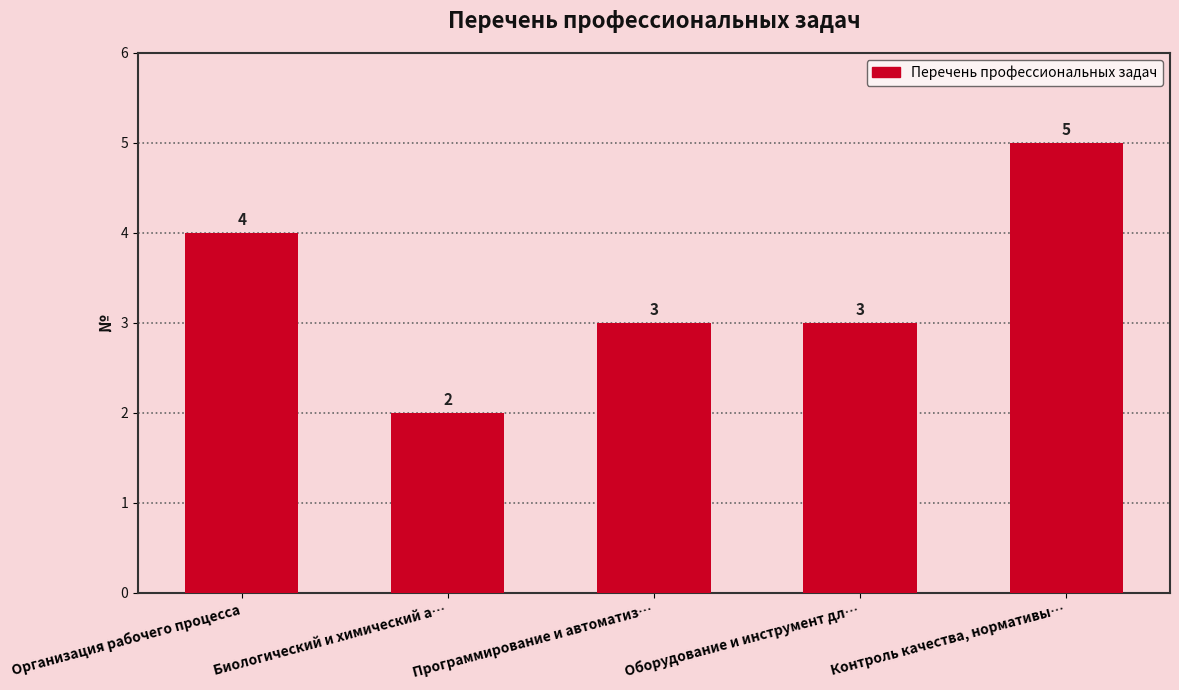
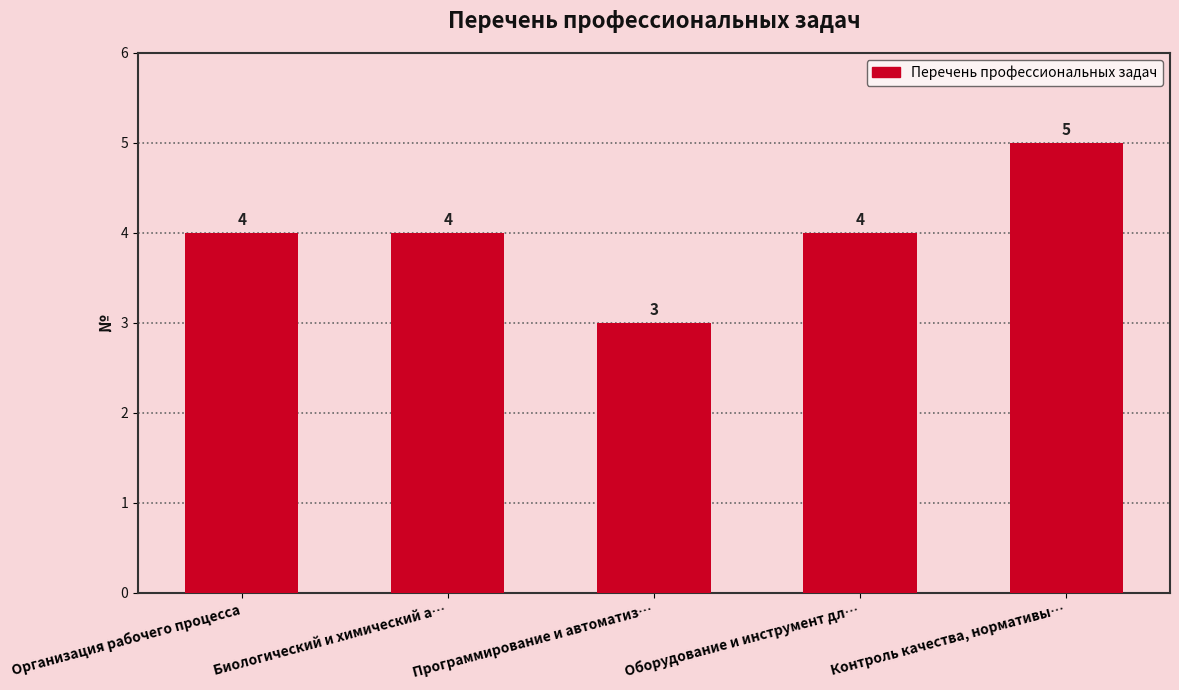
  {
    "Организация рабочего процесса": 4,
-   "Биологический и химический а…": 2,
+   "Биологический и химический а…": 4,
    "Программирование и автоматиз…": 3,
-   "Оборудование и инструмент дл…": 3,
+   "Оборудование и инструмент дл…": 4,
    "Контроль качества, нормативы…": 5
  }
